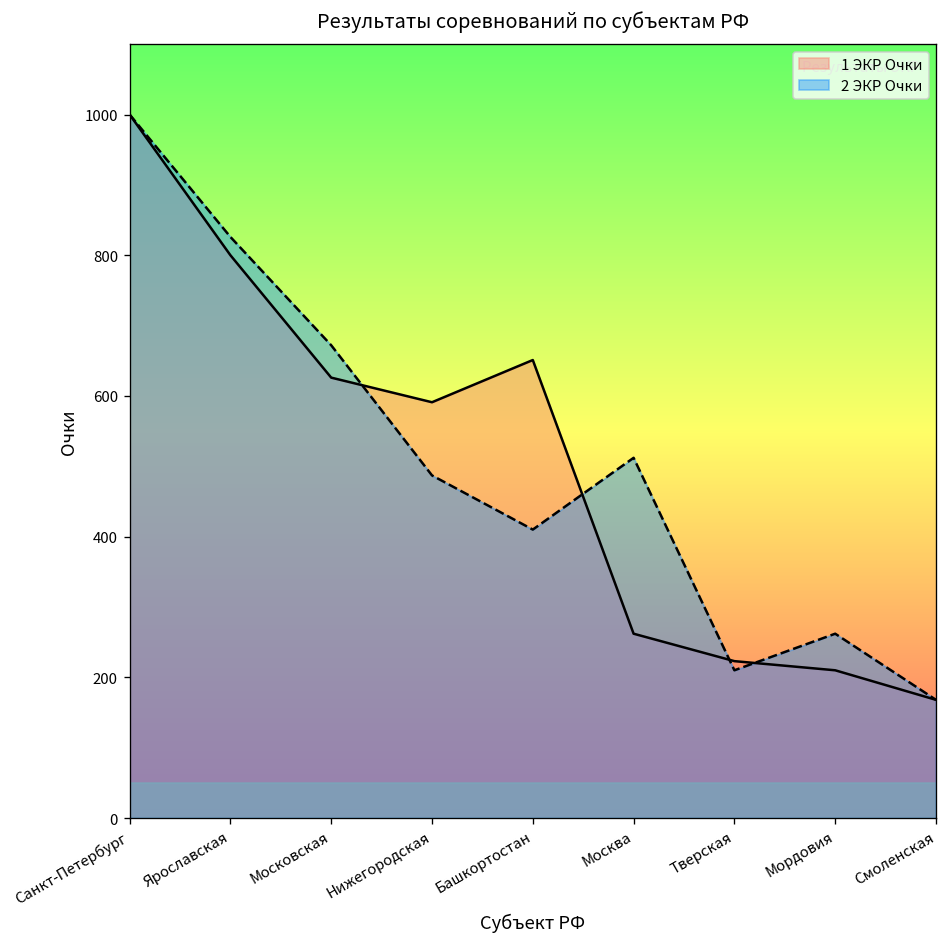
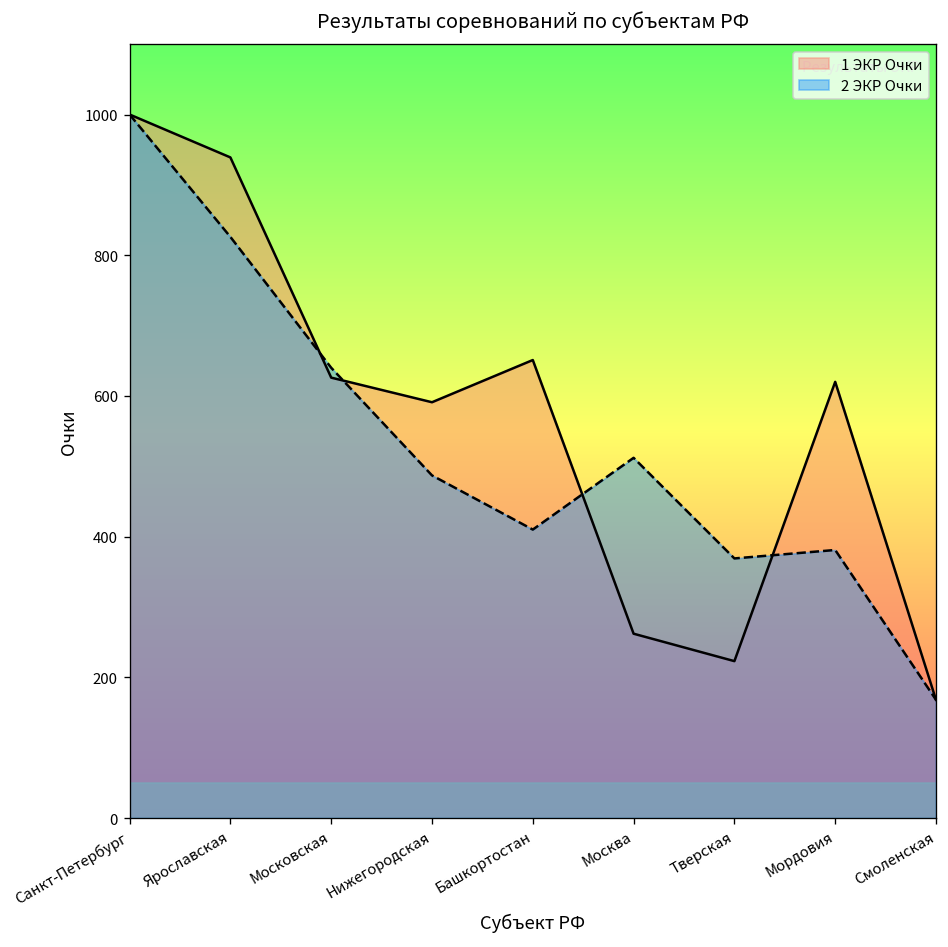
  {
    "1 ЭКР Очки": {
-     "Ярославская": 800,
+     "Ярославская": 940,
      "Московская": 630,
      "Нижегородская": 590,
      "Башкортостан": 650,
      "Москва": 260,
      "Тверская": 220,
-     "Мордовия": 210
+     "Мордовия": 620
    },
    "2 ЭКР Очки": {
      "Ярославская": 830,
-     "Московская": 670,
+     "Московская": 640,
      "Нижегородская": 490,
      "Башкортостан": 410,
      "Москва": 510,
-     "Тверская": 210,
-     "Мордовия": 260
+     "Тверская": 370,
+     "Мордовия": 380
    }
  }
